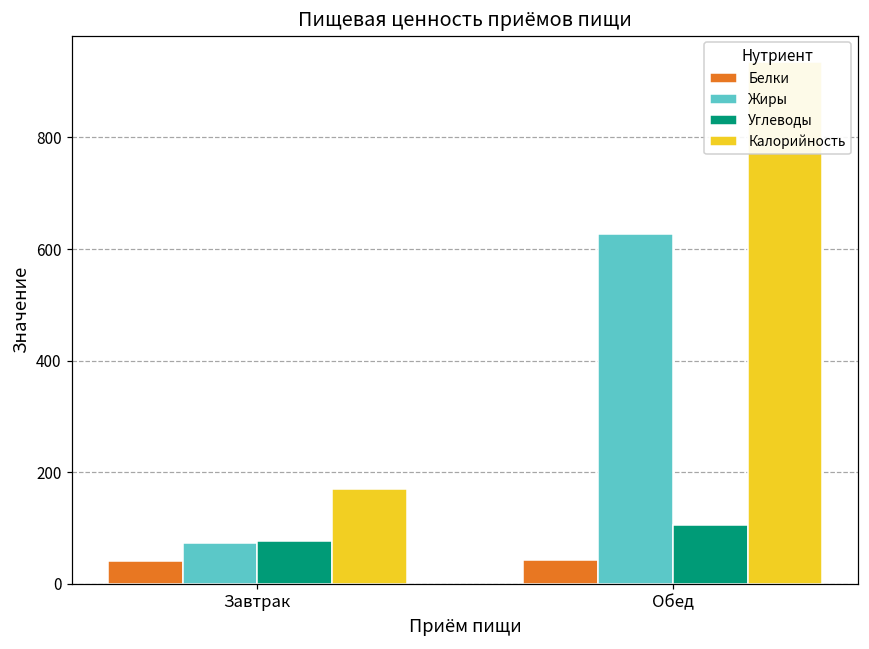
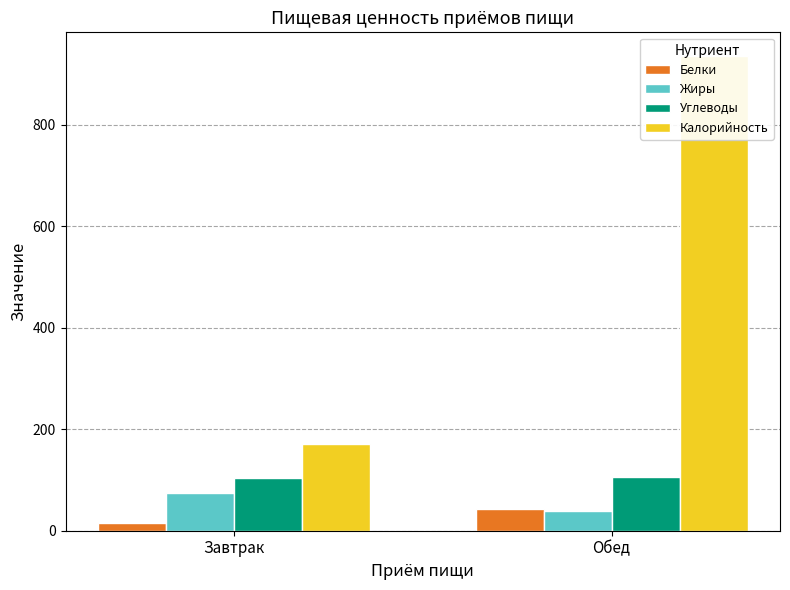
  {
    "Белки": {
-     "Завтрак": 40,
+     "Завтрак": 10,
      "Обед": 40
    },
    "Жиры": {
      "Завтрак": 70,
-     "Обед": 630
+     "Обед": 40
    },
    "Углеводы": {
-     "Завтрак": 80,
+     "Завтрак": 100,
      "Обед": 110
    },
    "Калорийность": {
      "Завтрак": 170
    }
  }
